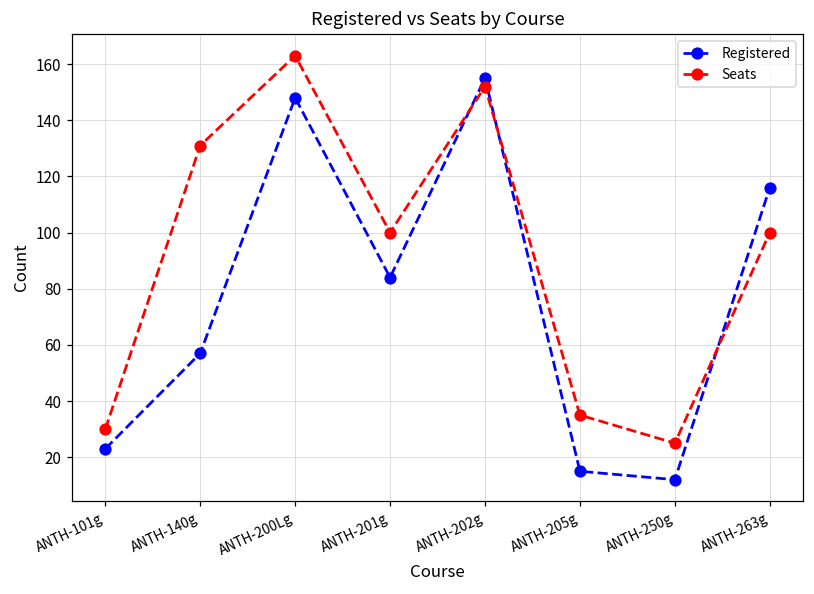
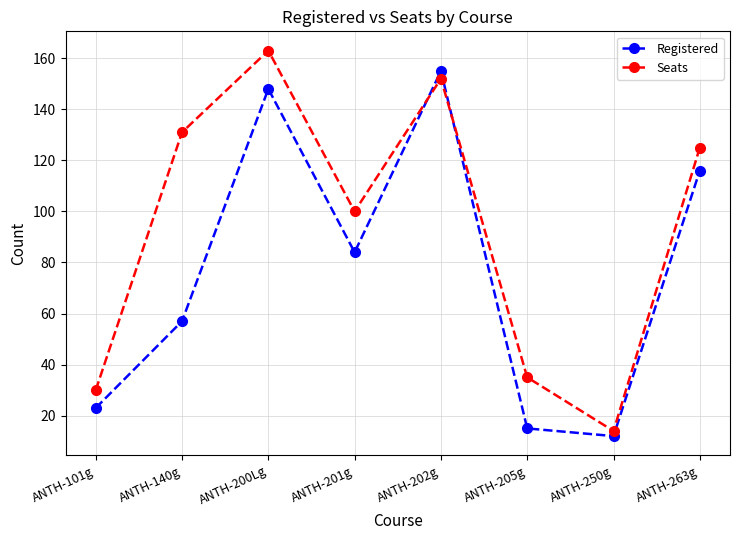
  {
    "Registered": {
      "ANTH-101g": 23,
      "ANTH-140g": 57,
      "ANTH-200Lg": 148,
      "ANTH-201g": 84,
      "ANTH-202g": 155,
      "ANTH-205g": 15,
      "ANTH-250g": 12,
      "ANTH-263g": 116
    },
    "Seats": {
      "ANTH-101g": 30,
      "ANTH-140g": 131,
      "ANTH-200Lg": 163,
      "ANTH-201g": 100,
      "ANTH-202g": 152,
      "ANTH-205g": 35,
-     "ANTH-250g": 25,
-     "ANTH-263g": 100
+     "ANTH-250g": 14,
+     "ANTH-263g": 125
    }
  }
